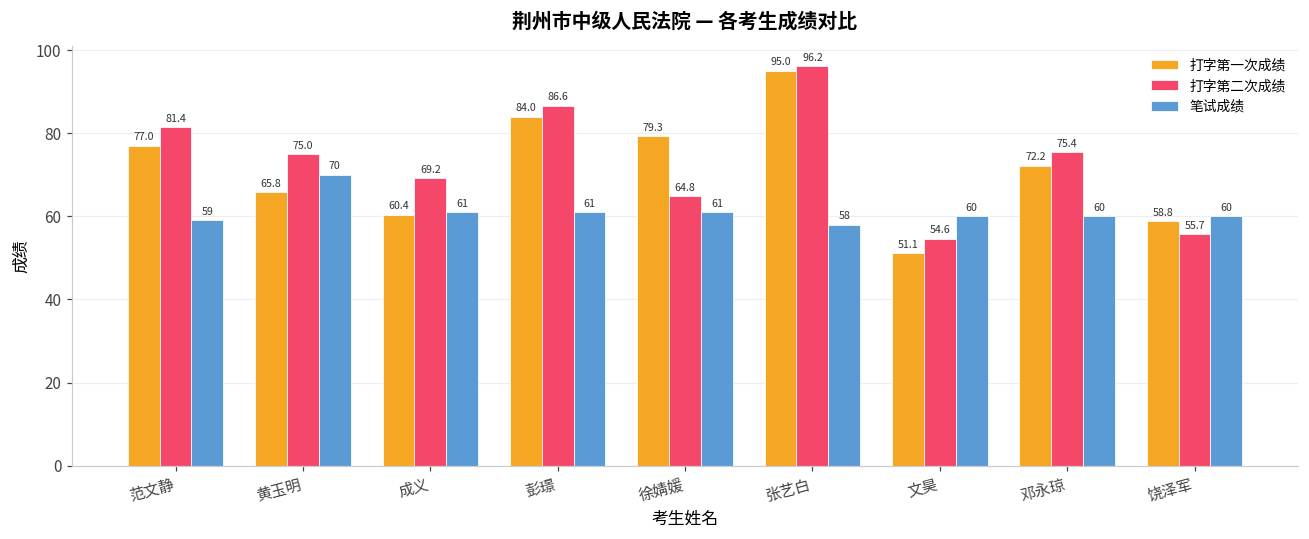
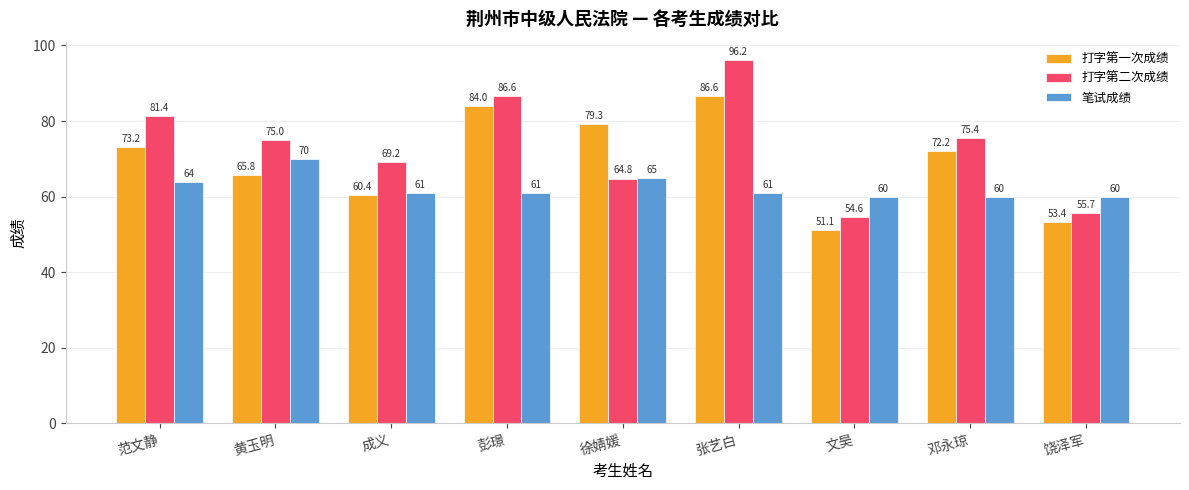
  {
    "打字第一次成绩": {
-     "范文静": 77.0,
+     "范文静": 73.2,
      "黄玉明": 65.8,
      "成义": 60.4,
      "彭璟": 84.0,
      "徐婧媛": 79.3,
-     "张艺白": 95.0,
+     "张艺白": 86.6,
      "文昊": 51.1,
      "邓永琼": 72.2,
-     "饶泽军": 58.8
+     "饶泽军": 53.4
    },
    "打字第二次成绩": {
      "范文静": 81.4,
      "黄玉明": 75.0,
      "成义": 69.2,
      "彭璟": 86.6,
      "徐婧媛": 64.8,
      "张艺白": 96.2,
      "文昊": 54.6,
      "邓永琼": 75.4,
      "饶泽军": 55.7
    },
    "笔试成绩": {
-     "范文静": 59,
+     "范文静": 64,
      "黄玉明": 70,
      "成义": 61,
      "彭璟": 61,
-     "徐婧媛": 61,
-     "张艺白": 58,
+     "徐婧媛": 65,
+     "张艺白": 61,
      "文昊": 60,
      "邓永琼": 60,
      "饶泽军": 60
    }
  }
